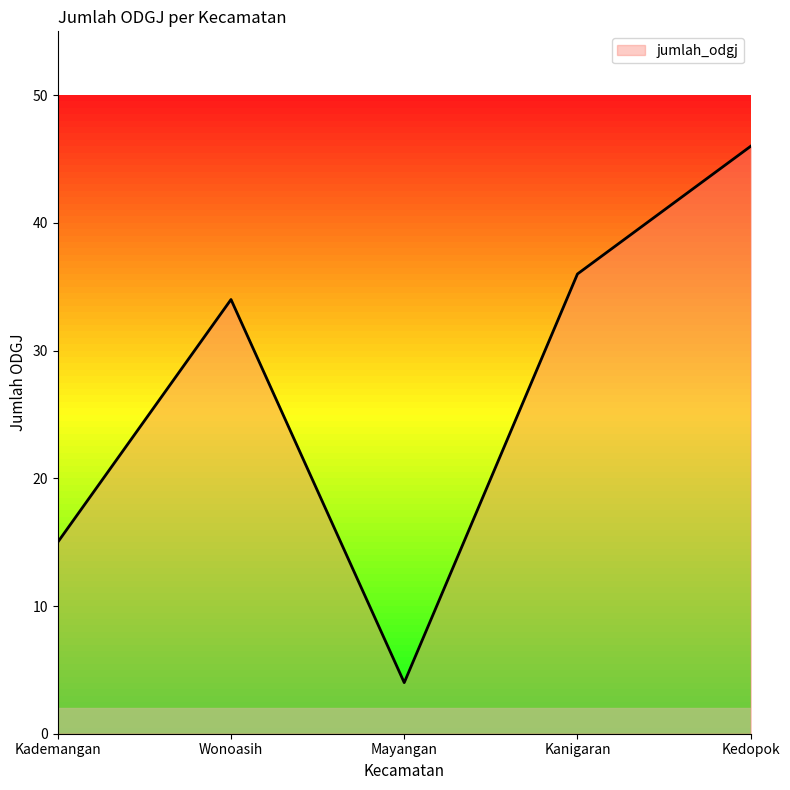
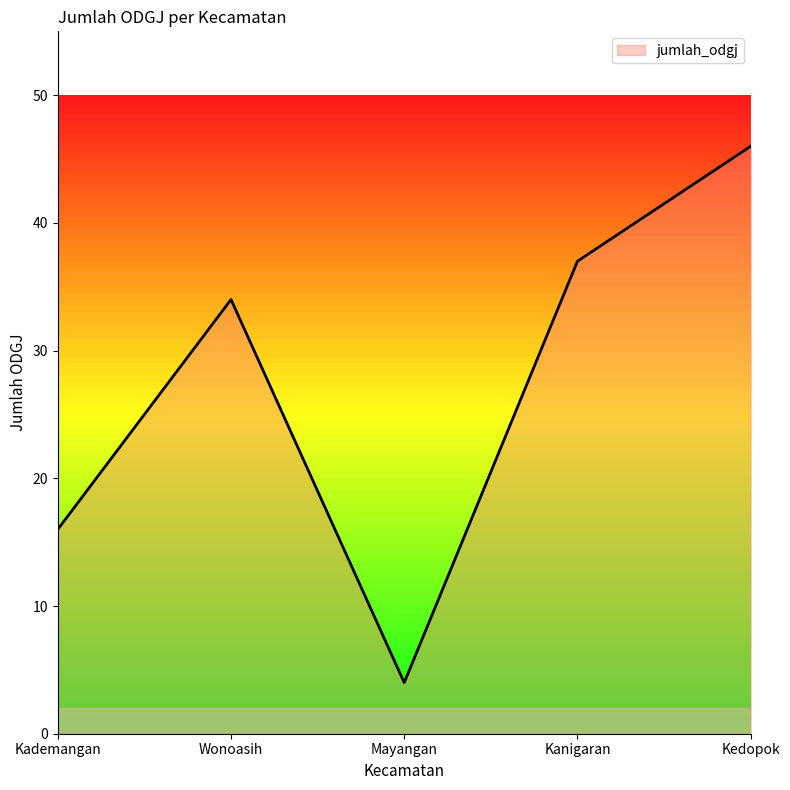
  {
-   "Kademangan": 15,
+   "Kademangan": 16,
    "Wonoasih": 34,
    "Mayangan": 4,
-   "Kanigaran": 36,
+   "Kanigaran": 37,
    "Kedopok": 46
  }
